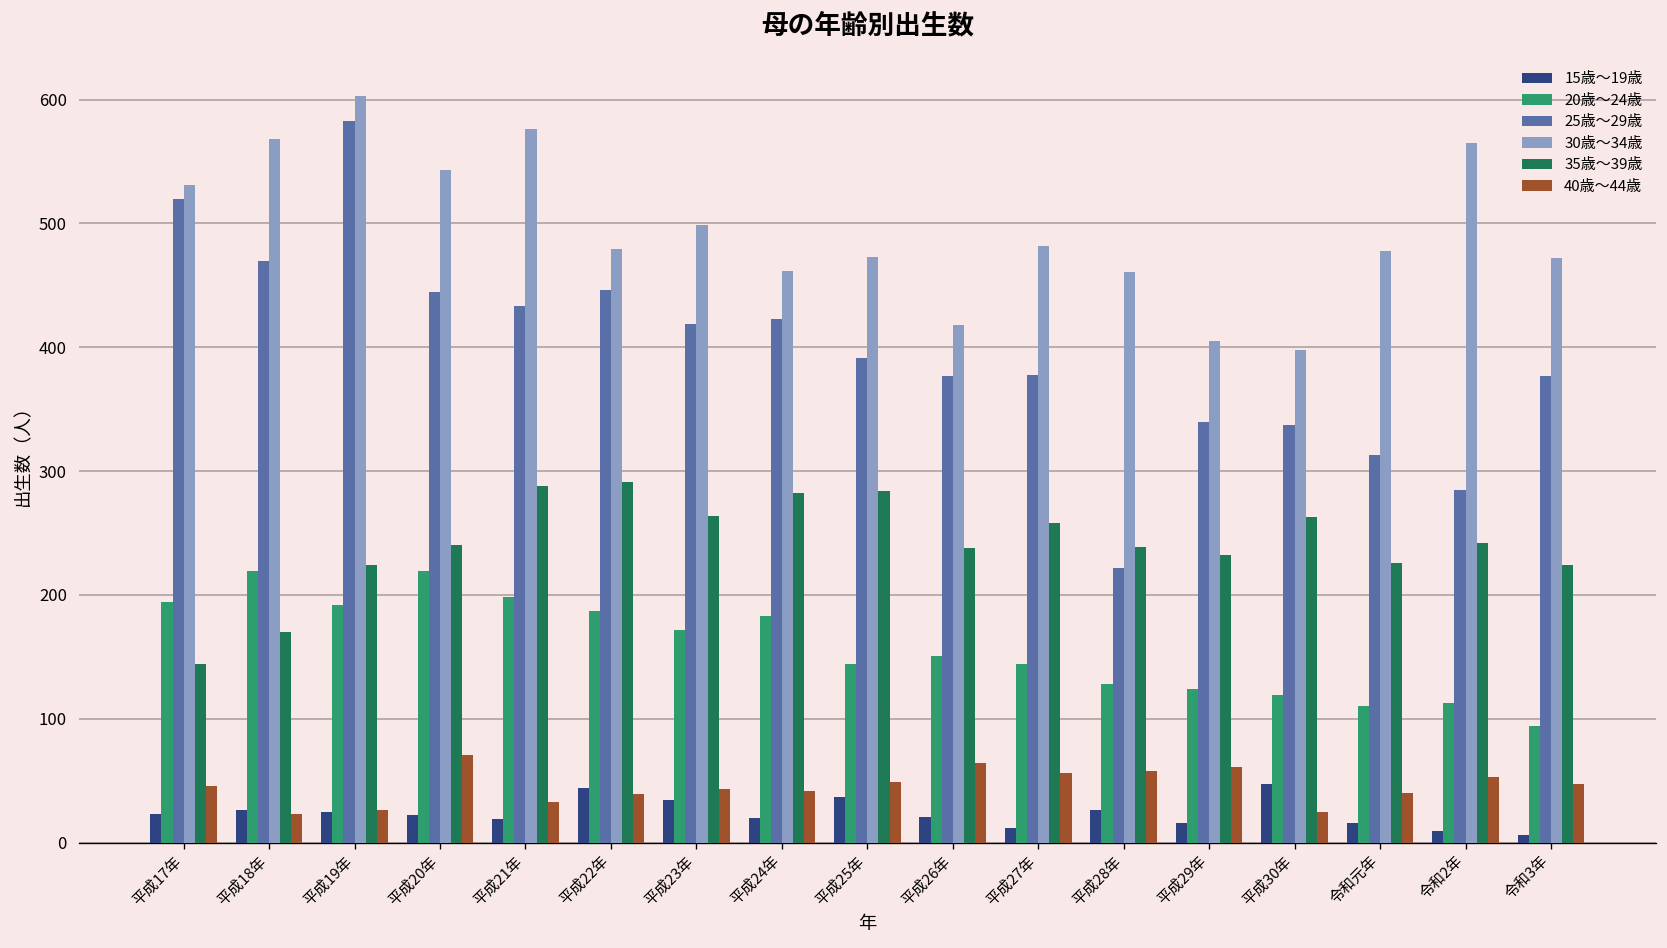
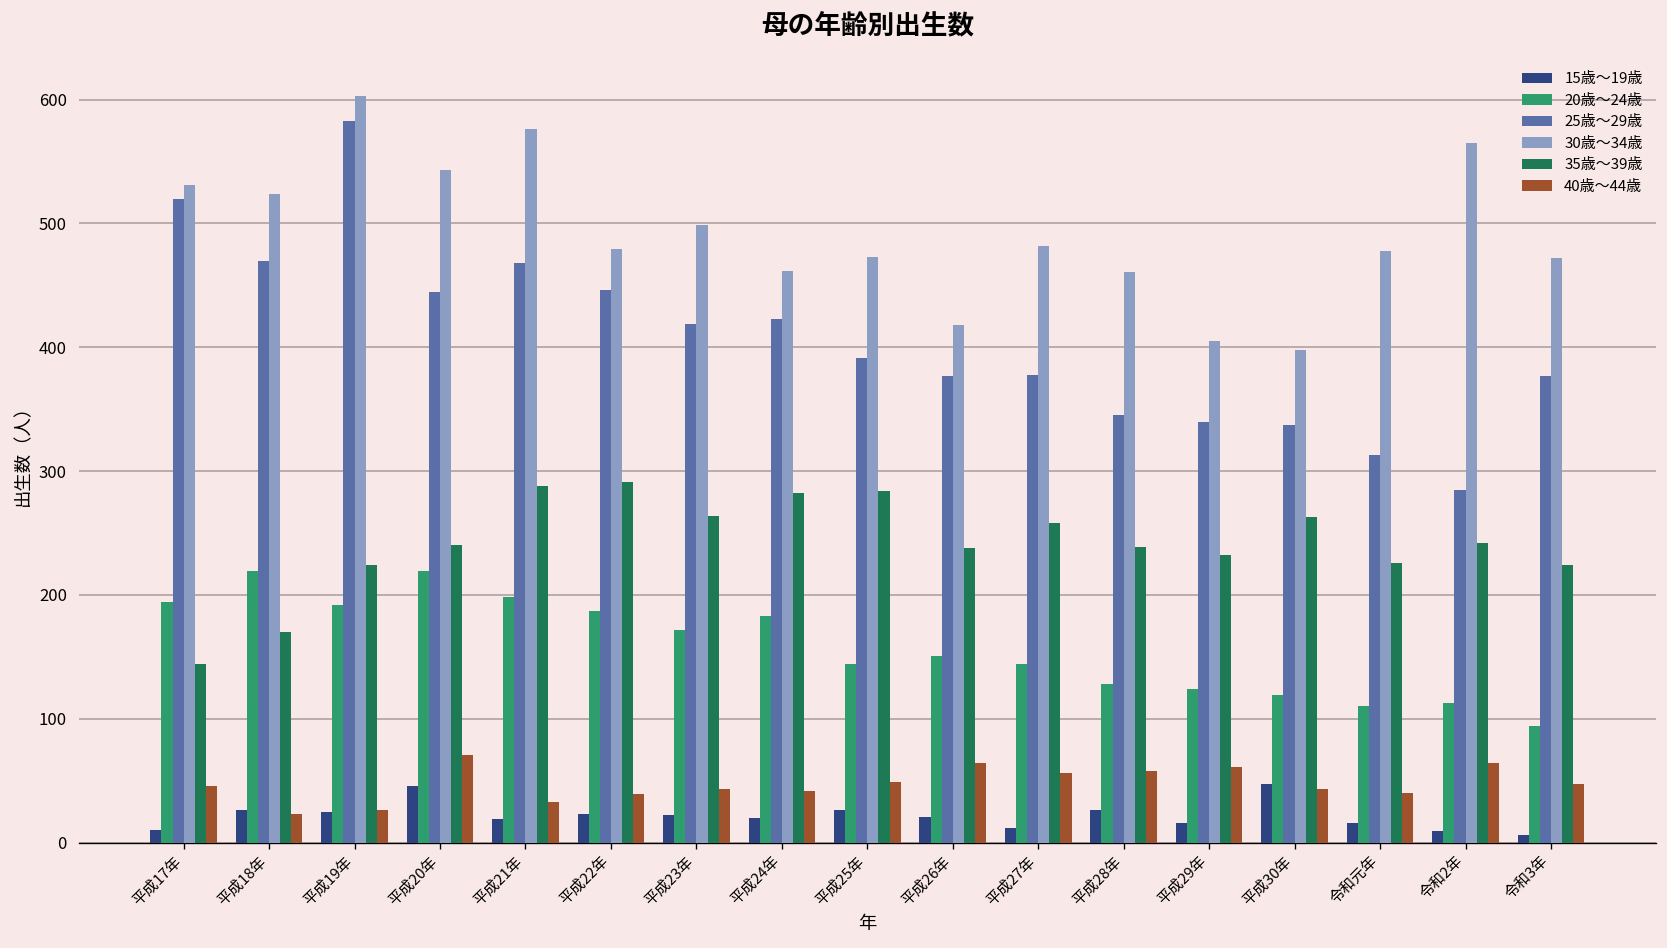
  {
    "15歳～19歳": {
-     "平成17年": 23,
+     "平成17年": 10,
      "平成18年": 26,
      "平成19年": 25,
-     "平成20年": 22,
+     "平成20年": 46,
      "平成21年": 19,
-     "平成22年": 44,
-     "平成23年": 34,
+     "平成22年": 23,
+     "平成23年": 22,
      "平成24年": 20,
-     "平成25年": 37,
+     "平成25年": 26,
      "平成26年": 21,
      "平成27年": 12,
      "平成28年": 26,
      "平成29年": 16,
      "平成30年": 47,
      "令和元年": 16,
      "令和2年": 9,
      "令和3年": 6
    },
    "25歳～29歳": {
      "平成17年": 520,
      "平成18年": 470,
      "平成19年": 583,
      "平成20年": 445,
-     "平成21年": 433,
+     "平成21年": 468,
      "平成22年": 446,
      "平成23年": 419,
      "平成24年": 423,
      "平成25年": 391,
      "平成26年": 377,
      "平成27年": 378,
-     "平成28年": 222,
+     "平成28年": 345,
      "平成29年": 340,
      "平成30年": 337,
      "令和元年": 313,
      "令和2年": 285,
      "令和3年": 377
    },
    "30歳～34歳": {
      "平成17年": 531,
-     "平成18年": 568,
+     "平成18年": 524,
      "平成19年": 603,
      "平成20年": 543,
      "平成21年": 576,
      "平成22年": 479,
      "平成23年": 499,
      "平成24年": 462,
      "平成25年": 473,
      "平成26年": 418,
      "平成27年": 482,
      "平成28年": 461,
      "平成29年": 405,
      "平成30年": 398,
      "令和元年": 478,
      "令和2年": 565,
      "令和3年": 472
    },
    "40歳～44歳": {
      "平成17年": 46,
      "平成18年": 23,
      "平成19年": 26,
      "平成20年": 71,
      "平成21年": 33,
      "平成22年": 39,
      "平成23年": 43,
      "平成24年": 42,
      "平成25年": 49,
      "平成26年": 64,
      "平成27年": 56,
      "平成28年": 58,
      "平成29年": 61,
-     "平成30年": 25,
+     "平成30年": 43,
      "令和元年": 40,
-     "令和2年": 53,
+     "令和2年": 64,
      "令和3年": 47
    }
  }
